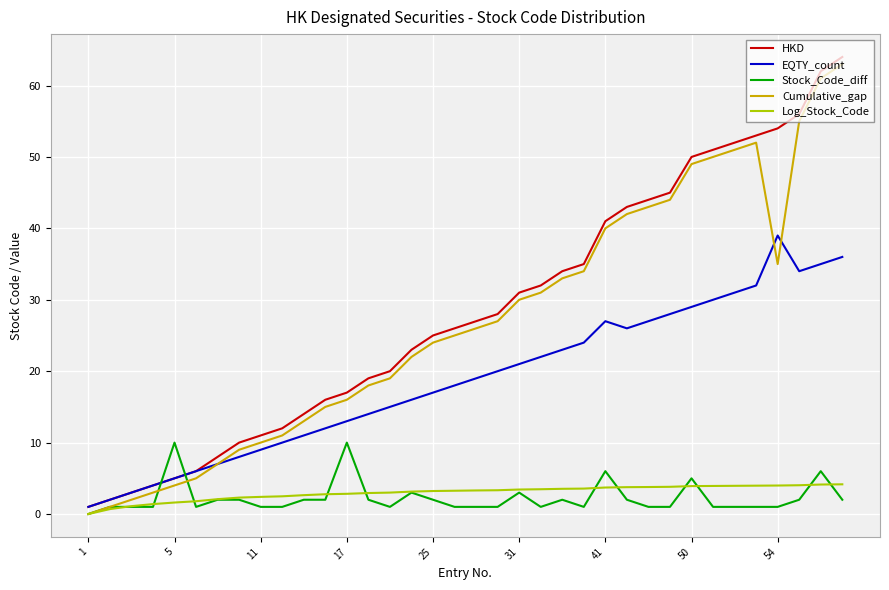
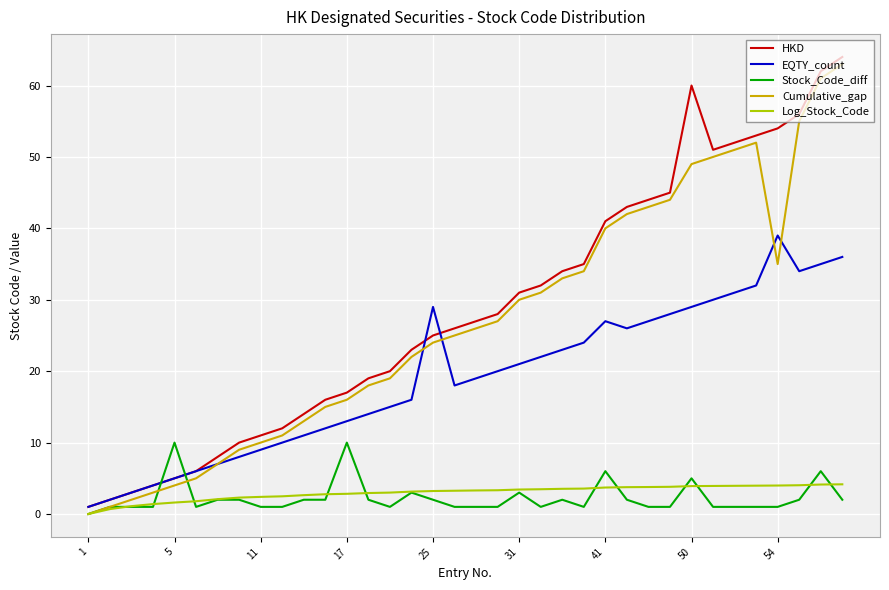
  {
    "HKD": {
      "17": 17,
      "25": 25,
      "41": 41,
-     "50": 50,
+     "50": 60,
      "54": 54
    },
    "EQTY_count": {
      "17": 13,
-     "25": 17,
+     "25": 29,
      "41": 27,
      "50": 29,
      "54": 39
    },
    "Stock_Code_diff": {
      "5": 10,
      "17": 10,
      "25": 2,
      "41": 6,
      "50": 5,
      "54": 1
    }
  }
